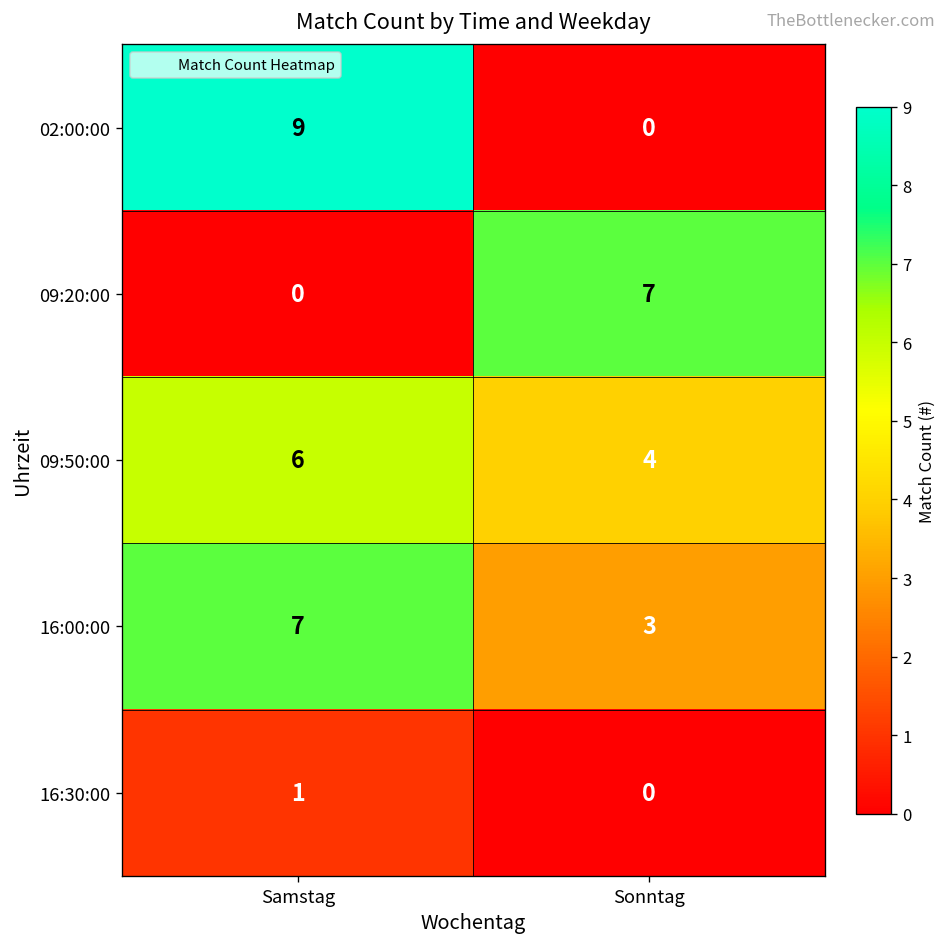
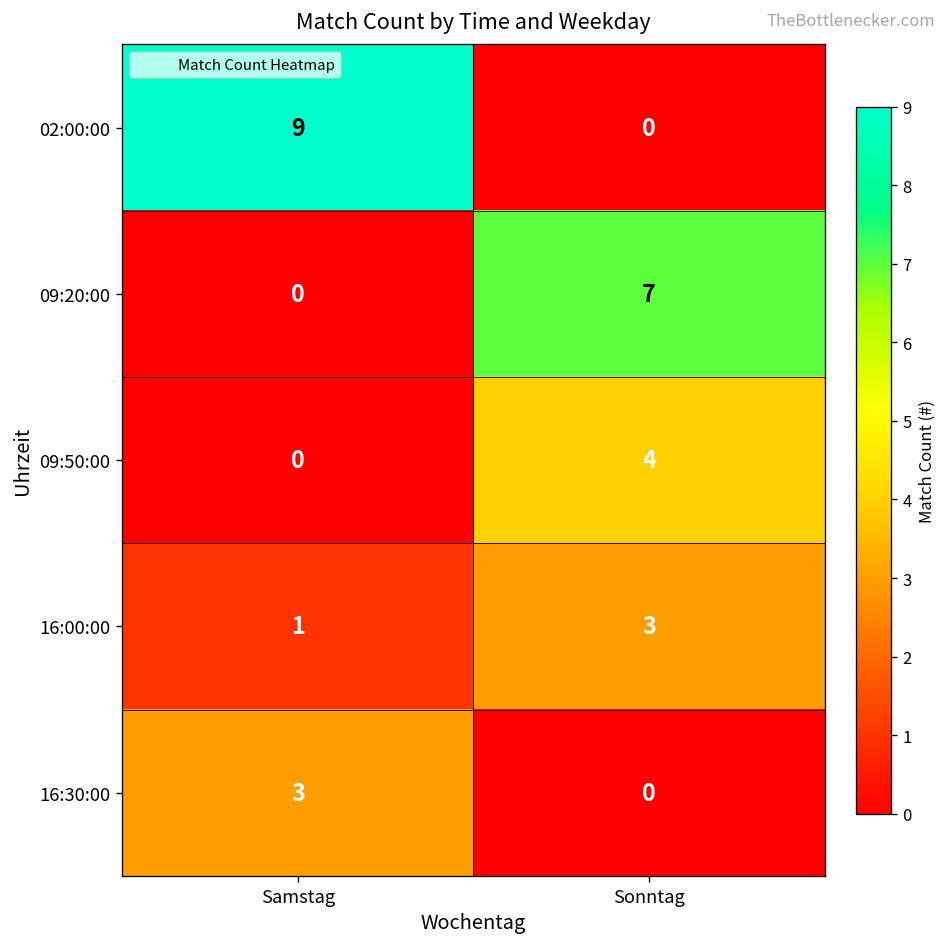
  {
    "02:00:00": {
      "Samstag": 9,
      "Sonntag": 0
    },
    "09:20:00": {
      "Samstag": 0,
      "Sonntag": 7
    },
    "09:50:00": {
-     "Samstag": 6,
+     "Samstag": 0,
      "Sonntag": 4
    },
    "16:00:00": {
-     "Samstag": 7,
+     "Samstag": 1,
      "Sonntag": 3
    },
    "16:30:00": {
-     "Samstag": 1,
+     "Samstag": 3,
      "Sonntag": 0
    }
  }
